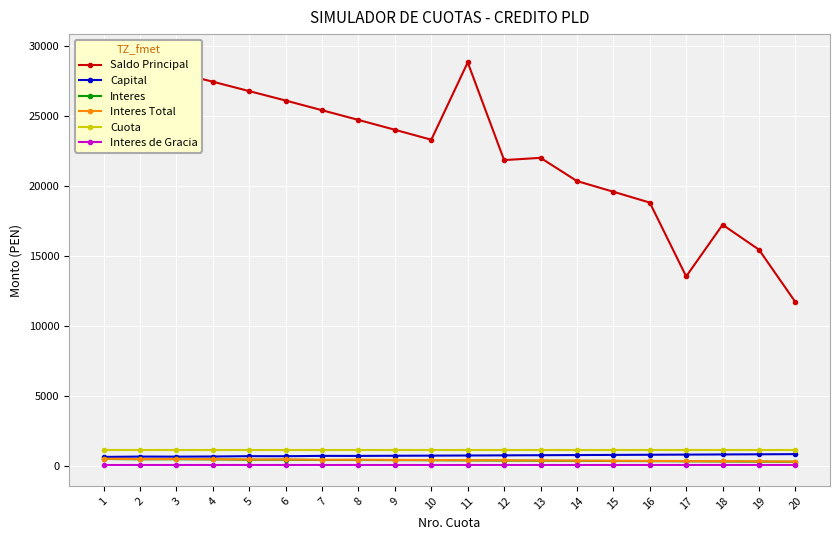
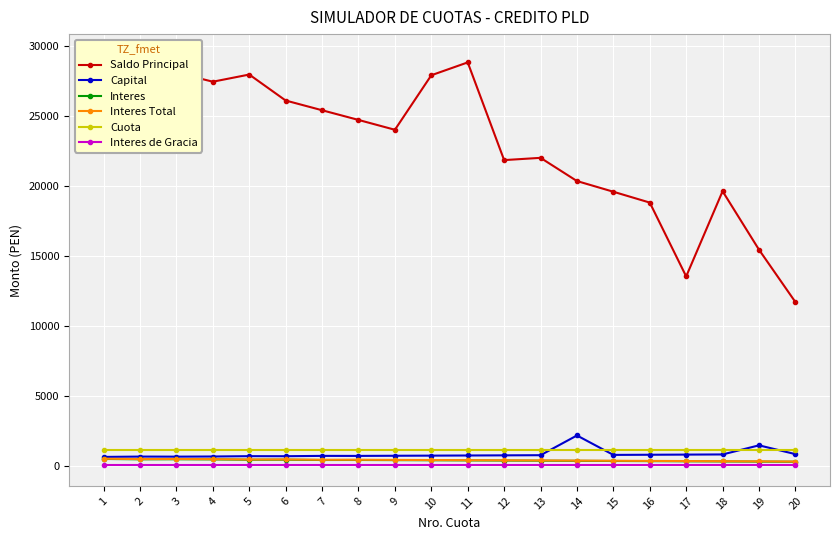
  {
    "Saldo Principal": {
      "4": 27400,
-     "5": 26800,
+     "5": 28000,
      "6": 26100,
      "7": 25400,
      "8": 24700,
      "9": 24000,
-     "10": 23300,
+     "10": 27900,
      "11": 28800,
      "12": 21800,
      "13": 22000,
      "14": 20300,
      "15": 19600,
      "16": 18800,
      "17": 13500,
-     "18": 17200,
+     "18": 19600,
      "19": 15400,
      "20": 11700
    },
    "Capital": {
      "4": 600,
      "5": 700,
      "6": 700,
      "7": 700,
      "8": 700,
      "9": 700,
      "10": 700,
      "11": 700,
      "12": 700,
      "13": 700,
-     "14": 800,
+     "14": 2200,
      "15": 800,
      "16": 800,
      "17": 800,
      "18": 800,
-     "19": 800,
+     "19": 1400,
      "20": 800
    },
    "Cuota": {
      "1": 1100,
      "2": 1100,
      "3": 1100,
      "4": 1100,
      "5": 1100,
      "6": 1100,
      "7": 1100,
      "8": 1100,
      "9": 1100,
      "10": 1100,
      "11": 1100,
      "12": 1100,
      "13": 1100,
      "14": 1100,
      "15": 1100,
      "16": 1100,
      "17": 1100,
      "18": 1100,
      "19": 1100,
      "20": 1100
    },
    "Interes de Gracia": {
      "1": 0,
      "2": 0,
      "3": 0,
      "4": 0,
      "5": 0,
      "6": 0,
      "7": 0,
      "8": 0,
      "9": 0,
      "10": 0,
      "11": 0,
      "12": 0,
      "13": 0,
      "14": 0,
      "15": 0,
      "16": 0,
      "17": 0,
      "18": 0,
      "19": 0,
      "20": 0
    }
  }
